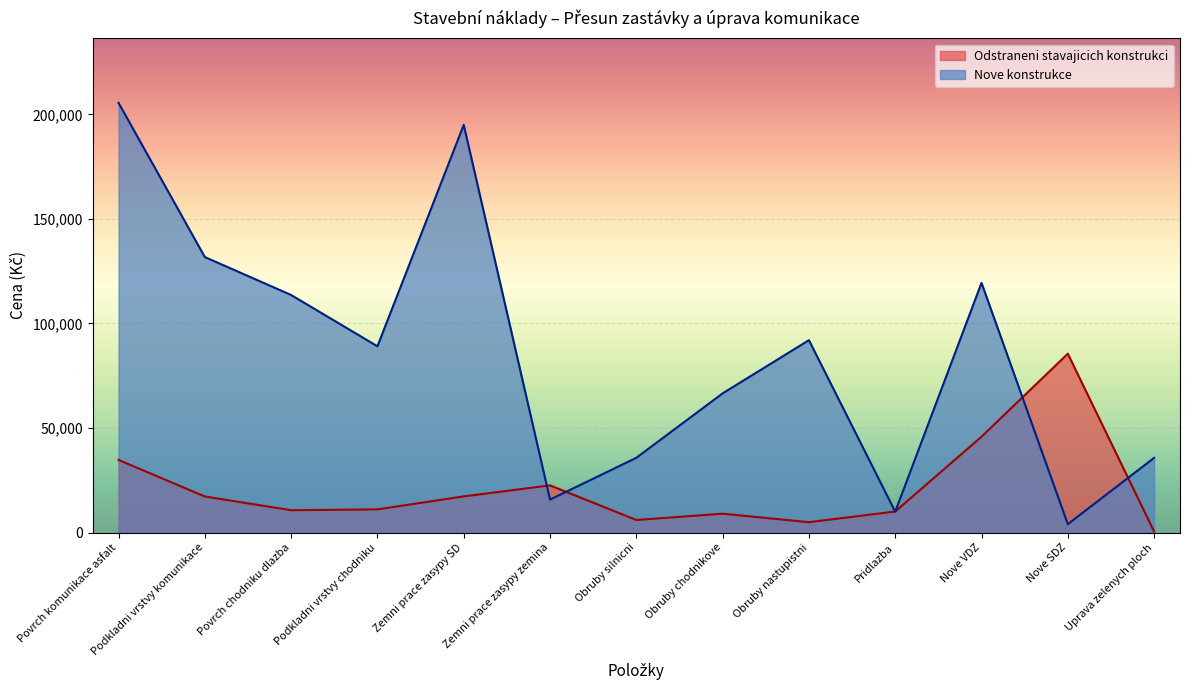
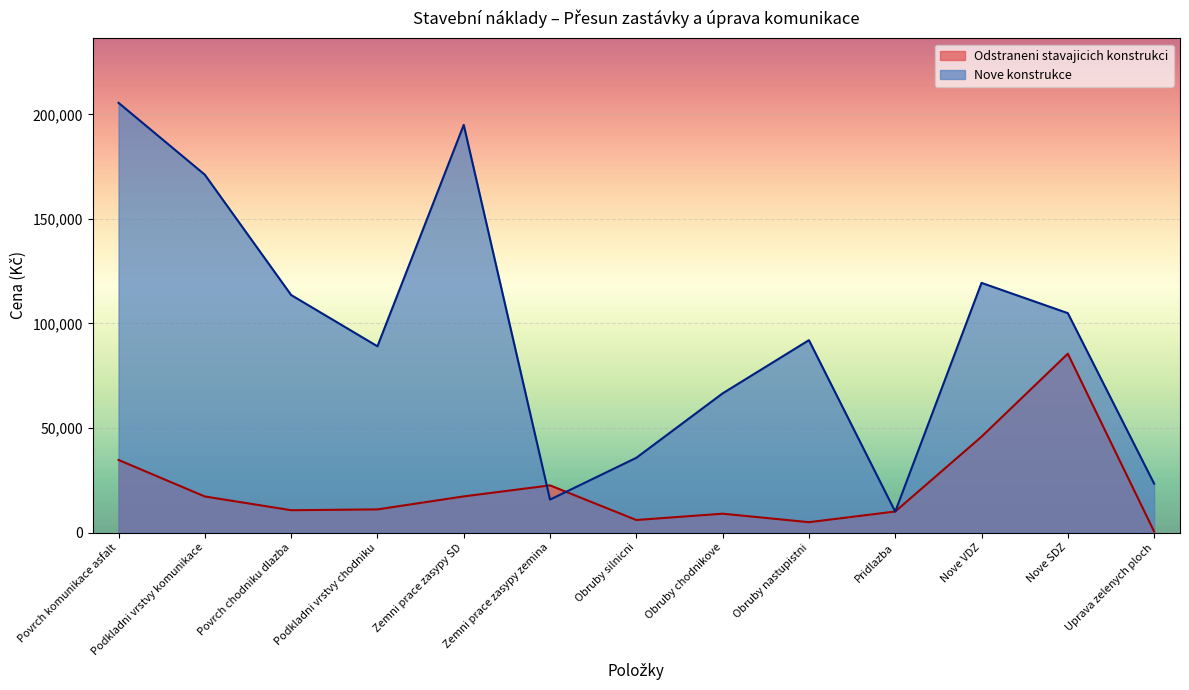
  {
    "Odstraneni stavajicich konstrukci": {
      "Povrch komunikace asfalt": "35,000",
      "Podkladni vrstvy komunikace": "17,000",
      "Povrch chodniku dlazba": "11,000",
      "Podkladni vrstvy chodniku": "11,000",
      "Zemni prace zasypy SD": "17,000",
      "Zemni prace zasypy zemina": "23,000",
      "Obruby silnicni": "6,000",
      "Obruby chodnikove": "9,000",
      "Obruby nastupistni": "5,000",
      "Nove VDZ": "46,000",
      "Nove SDZ": "86,000",
      "Uprava zelenych ploch": "1,000"
    },
    "Nove konstrukce": {
      "Povrch komunikace asfalt": "206,000",
-     "Podkladni vrstvy komunikace": "132,000",
+     "Podkladni vrstvy komunikace": "171,000",
      "Povrch chodniku dlazba": "114,000",
      "Podkladni vrstvy chodniku": "89,000",
      "Zemni prace zasypy SD": "195,000",
      "Zemni prace zasypy zemina": "16,000",
      "Obruby silnicni": "36,000",
      "Obruby chodnikove": "67,000",
      "Obruby nastupistni": "92,000",
      "Nove VDZ": "119,000",
-     "Nove SDZ": "4,000",
-     "Uprava zelenych ploch": "36,000"
+     "Nove SDZ": "105,000",
+     "Uprava zelenych ploch": "23,000"
    }
  }
